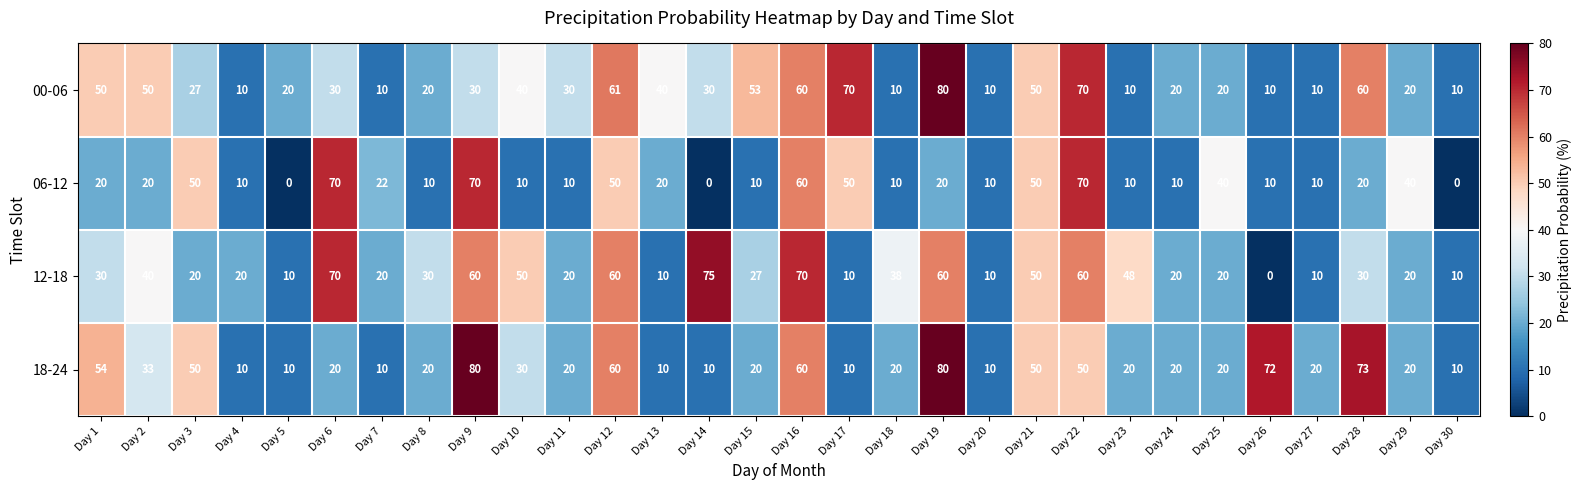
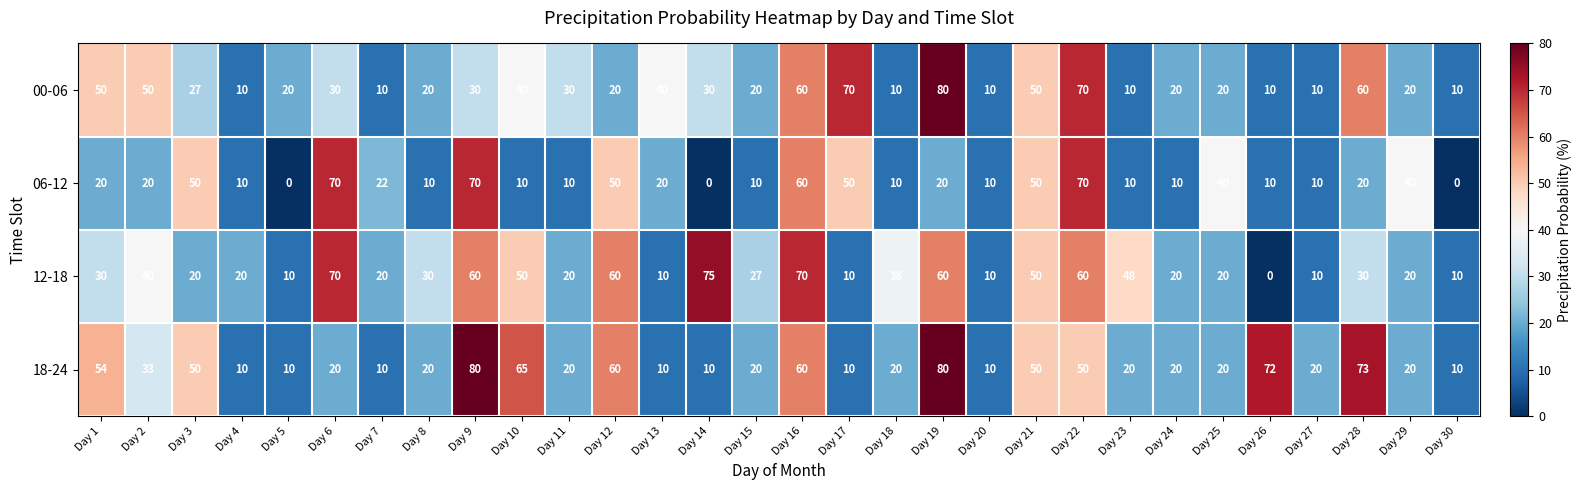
  {
    "00-06": {
      "Day 1": 50,
      "Day 2": 50,
      "Day 3": 27,
      "Day 4": 10,
      "Day 5": 20,
      "Day 6": 30,
      "Day 7": 10,
      "Day 8": 20,
      "Day 9": 30,
      "Day 11": 30,
-     "Day 12": 61,
+     "Day 12": 20,
      "Day 14": 30,
-     "Day 15": 53,
+     "Day 15": 20,
      "Day 16": 60,
      "Day 17": 70,
      "Day 18": 10,
      "Day 19": 80,
      "Day 20": 10,
      "Day 21": 50,
      "Day 22": 70,
      "Day 23": 10,
      "Day 24": 20,
      "Day 25": 20,
      "Day 26": 10,
      "Day 27": 10,
      "Day 28": 60,
      "Day 29": 20,
      "Day 30": 10
    },
    "06-12": {
      "Day 1": 20,
      "Day 2": 20,
      "Day 3": 50,
      "Day 4": 10,
      "Day 5": 0,
      "Day 6": 70,
      "Day 7": 22,
      "Day 8": 10,
      "Day 9": 70,
      "Day 10": 10,
      "Day 11": 10,
      "Day 12": 50,
      "Day 13": 20,
      "Day 14": 0,
      "Day 15": 10,
      "Day 16": 60,
      "Day 17": 50,
      "Day 18": 10,
      "Day 19": 20,
      "Day 20": 10,
      "Day 21": 50,
      "Day 22": 70,
      "Day 23": 10,
      "Day 24": 10,
      "Day 26": 10,
      "Day 27": 10,
      "Day 28": 20,
      "Day 30": 0
    },
    "12-18": {
      "Day 1": 30,
      "Day 3": 20,
      "Day 4": 20,
      "Day 5": 10,
      "Day 6": 70,
      "Day 7": 20,
      "Day 8": 30,
      "Day 9": 60,
      "Day 10": 50,
      "Day 11": 20,
      "Day 12": 60,
      "Day 13": 10,
      "Day 14": 75,
      "Day 15": 27,
      "Day 16": 70,
      "Day 17": 10,
      "Day 19": 60,
      "Day 20": 10,
      "Day 21": 50,
      "Day 22": 60,
      "Day 23": 48,
      "Day 24": 20,
      "Day 25": 20,
      "Day 26": 0,
      "Day 27": 10,
      "Day 28": 30,
      "Day 29": 20,
      "Day 30": 10
    },
    "18-24": {
      "Day 1": 54,
      "Day 3": 50,
      "Day 4": 10,
      "Day 5": 10,
      "Day 6": 20,
      "Day 7": 10,
      "Day 8": 20,
      "Day 9": 80,
-     "Day 10": 30,
+     "Day 10": 65,
      "Day 11": 20,
      "Day 12": 60,
      "Day 13": 10,
      "Day 14": 10,
      "Day 15": 20,
      "Day 16": 60,
      "Day 17": 10,
      "Day 18": 20,
      "Day 19": 80,
      "Day 20": 10,
      "Day 21": 50,
      "Day 22": 50,
      "Day 23": 20,
      "Day 24": 20,
      "Day 25": 20,
      "Day 26": 72,
      "Day 27": 20,
      "Day 28": 73,
      "Day 29": 20,
      "Day 30": 10
    }
  }
